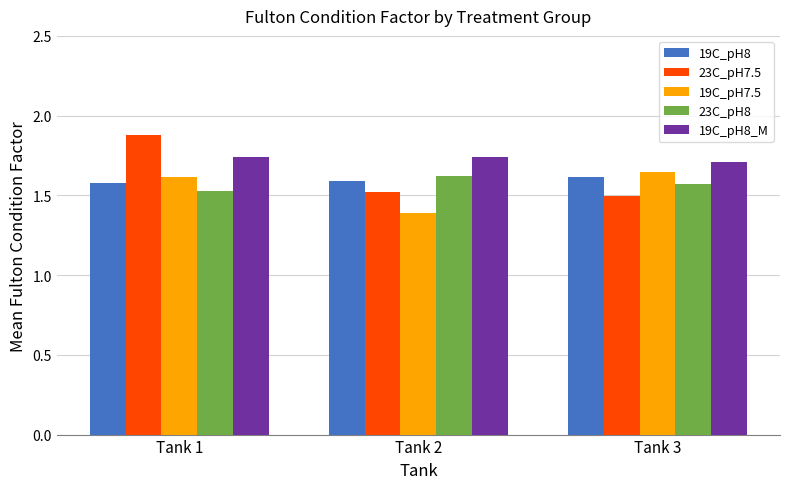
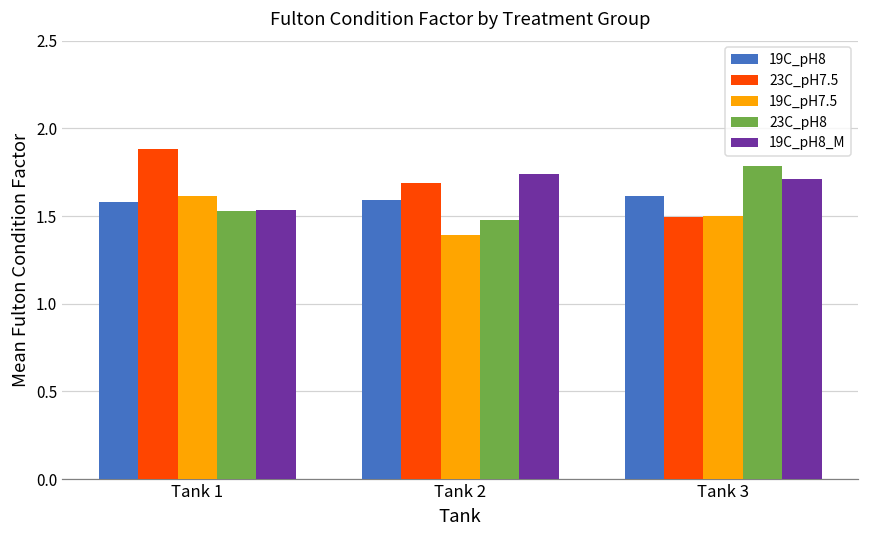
  {
    "19C_pH8": {
      "Tank 1": 1.58,
      "Tank 2": 1.59,
      "Tank 3": 1.62
    },
    "23C_pH7.5": {
      "Tank 1": 1.88,
-     "Tank 2": 1.52,
+     "Tank 2": 1.69,
      "Tank 3": 1.49
    },
    "19C_pH7.5": {
      "Tank 1": 1.61,
      "Tank 2": 1.39,
-     "Tank 3": 1.65
+     "Tank 3": 1.50
    },
    "23C_pH8": {
      "Tank 1": 1.53,
-     "Tank 2": 1.62,
-     "Tank 3": 1.57
+     "Tank 2": 1.48,
+     "Tank 3": 1.78
    },
    "19C_pH8_M": {
-     "Tank 1": 1.74,
+     "Tank 1": 1.53,
      "Tank 2": 1.74,
      "Tank 3": 1.71
    }
  }
